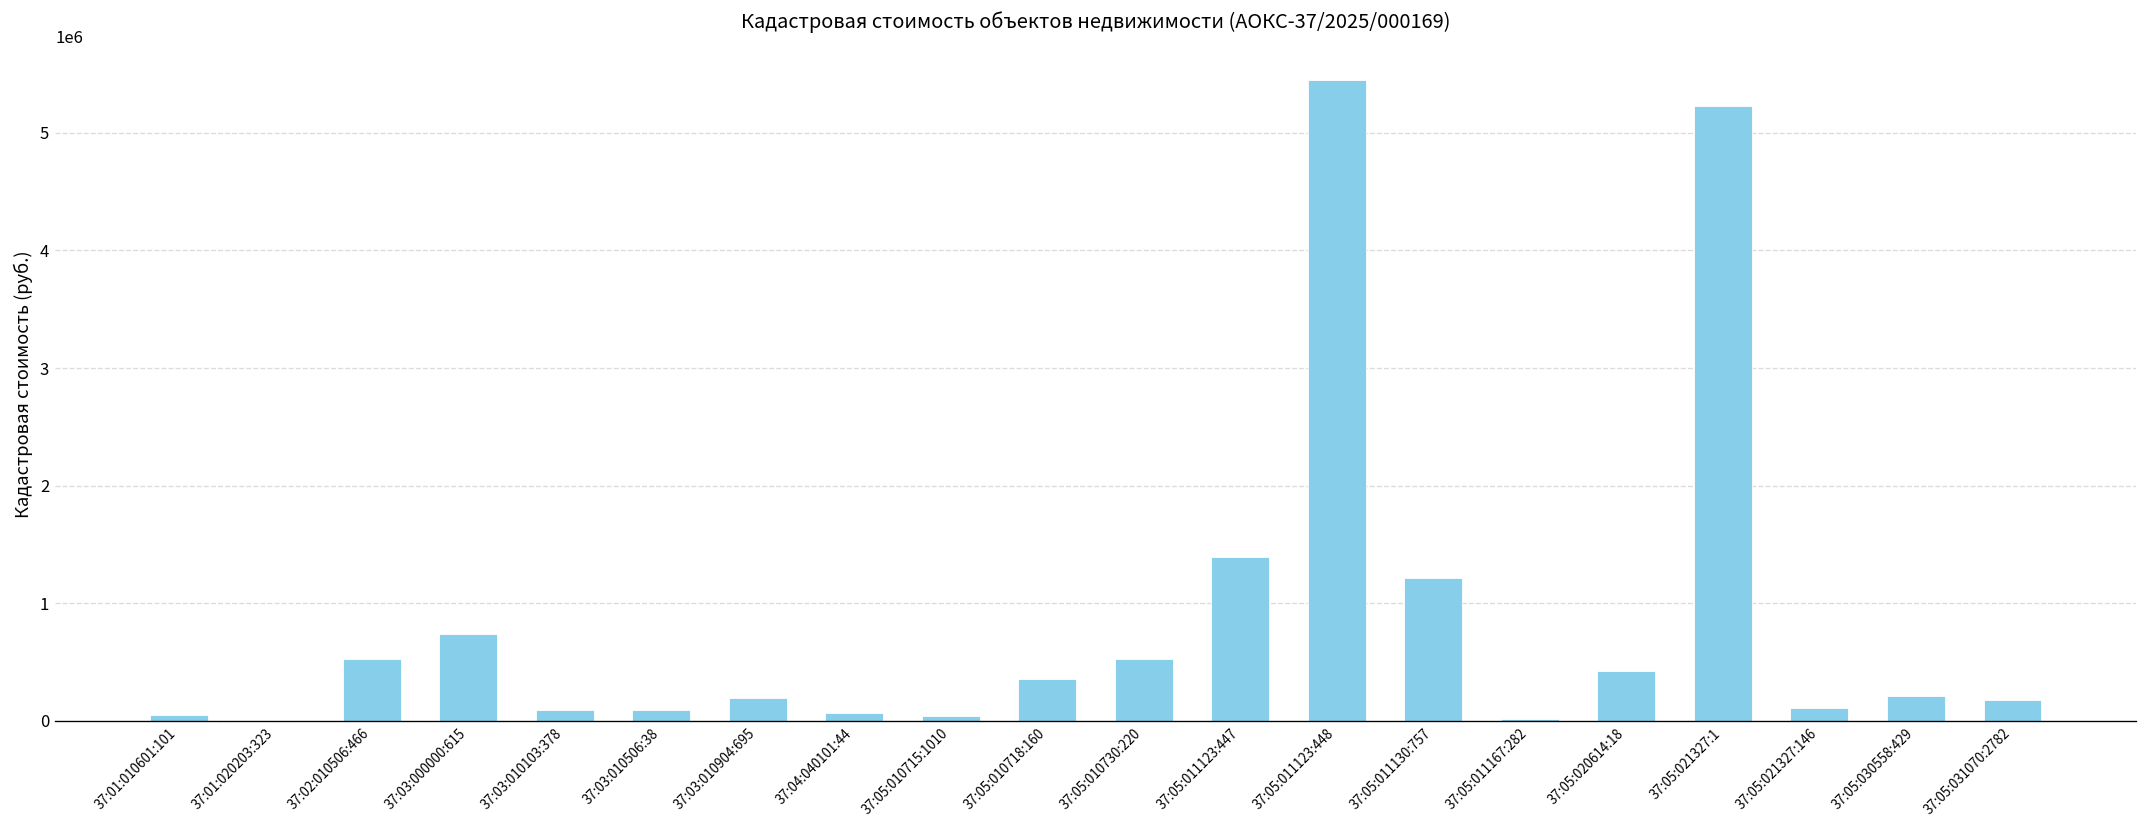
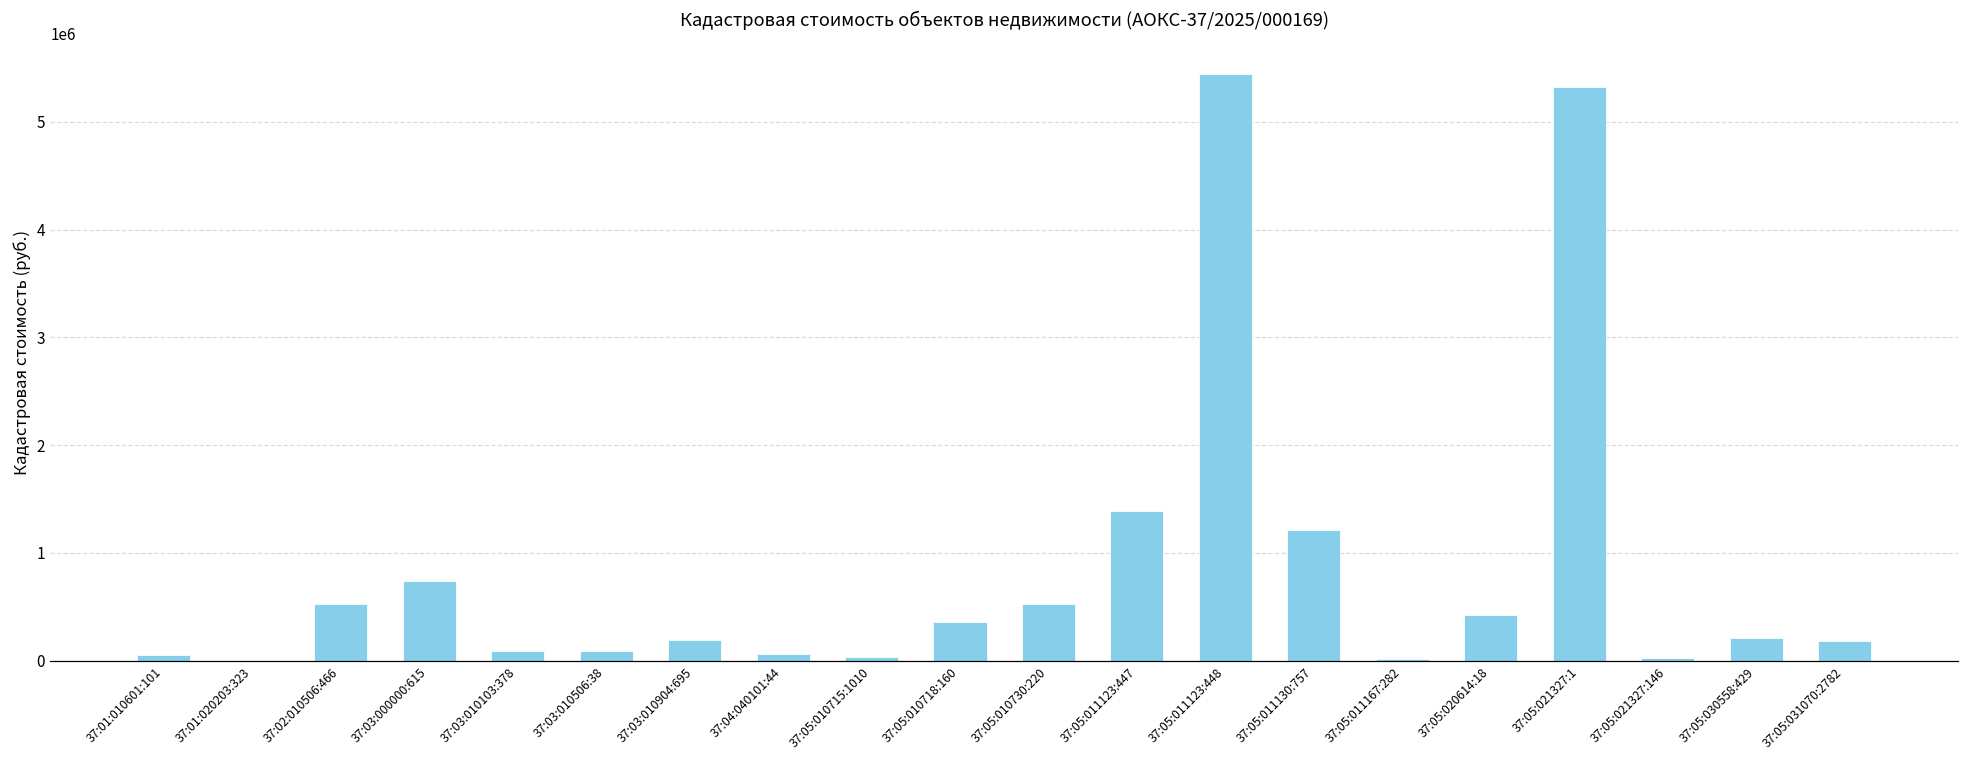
  {
    "37:01:010601:101": 0,
    "37:02:010506:466": 500000,
    "37:03:000000:615": 700000,
    "37:03:010103:378": 100000,
    "37:03:010506:38": 100000,
    "37:03:010904:695": 200000,
    "37:04:040101:44": 100000,
    "37:05:010715:1010": 0,
    "37:05:010718:160": 400000,
    "37:05:010730:220": 500000,
    "37:05:011123:447": 1400000,
    "37:05:011123:448": 5400000,
    "37:05:011130:757": 1200000,
    "37:05:020614:18": 400000,
-   "37:05:021327:1": 5200000,
-   "37:05:021327:146": 100000,
+   "37:05:021327:1": 5300000,
+   "37:05:021327:146": 0,
    "37:05:030558:429": 200000,
    "37:05:031070:2782": 200000
  }
